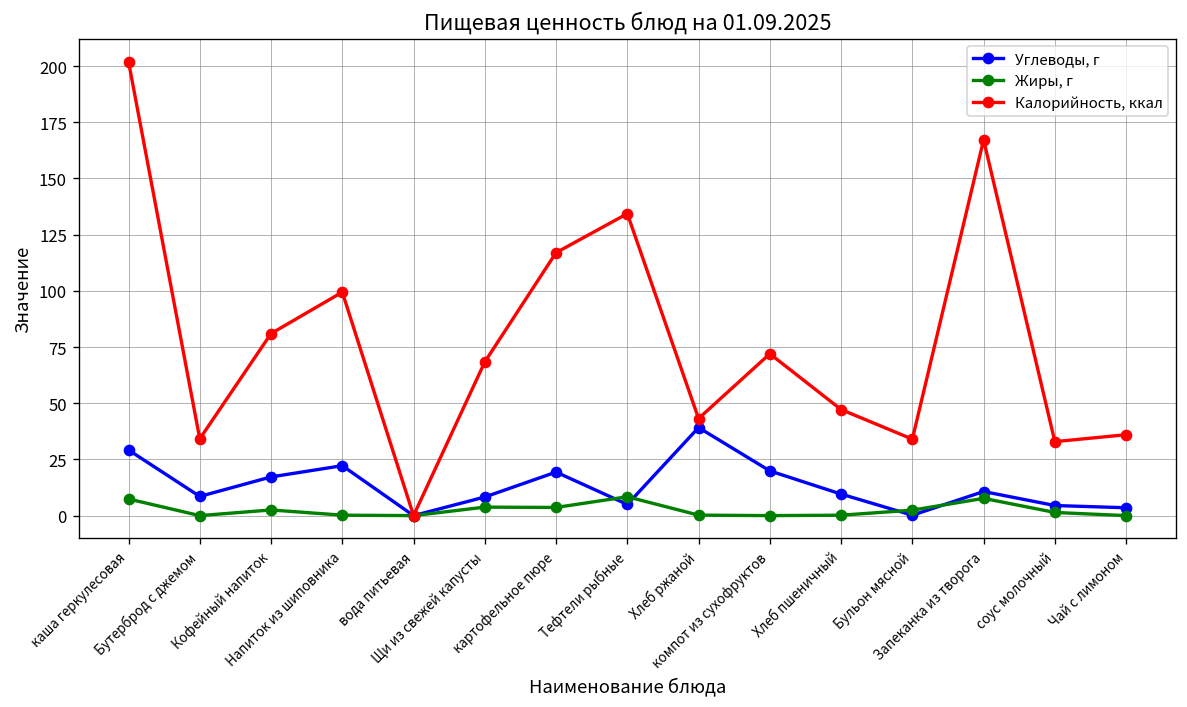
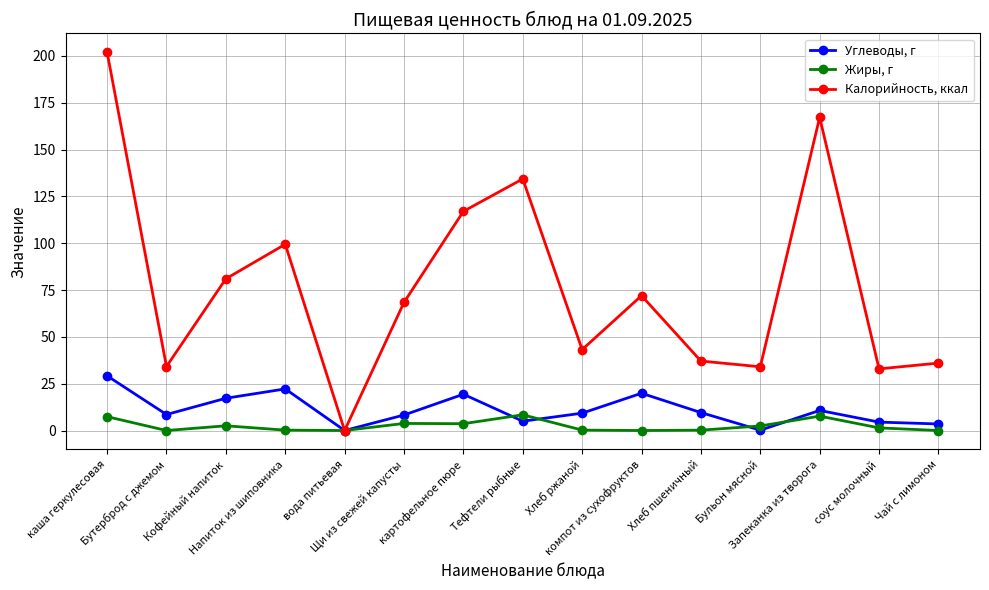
  {
    "Углеводы, г": {
      "каша геркулесовая": 29,
      "Бутерброд с джемом": 9,
      "Кофейный напиток": 17,
      "Напиток из шиповника": 22,
      "Щи из свежей капусты": 8,
      "картофельное пюре": 19,
      "Тефтели рыбные": 5,
-     "Хлеб ржаной": 39,
+     "Хлеб ржаной": 9,
      "компот из сухофруктов": 20,
      "Хлеб пшеничный": 10,
      "Бульон мясной": 0,
      "Запеканка из творога": 11,
      "соус молочный": 4,
      "Чай с лимоном": 4
    },
    "Жиры, г": {
      "каша геркулесовая": 7,
      "Бутерброд с джемом": 0,
      "Кофейный напиток": 3,
      "Напиток из шиповника": 0,
      "Щи из свежей капусты": 4,
      "картофельное пюре": 4,
      "Тефтели рыбные": 8,
      "Хлеб ржаной": 0,
      "компот из сухофруктов": 0,
      "Хлеб пшеничный": 0,
      "Бульон мясной": 2,
      "Запеканка из творога": 8,
      "соус молочный": 1,
      "Чай с лимоном": 0
    },
    "Калорийность, ккал": {
      "каша геркулесовая": 202,
      "Бутерброд с джемом": 34,
      "Кофейный напиток": 81,
      "Напиток из шиповника": 99,
      "Щи из свежей капусты": 68,
      "картофельное пюре": 117,
      "Тефтели рыбные": 134,
      "Хлеб ржаной": 43,
      "компот из сухофруктов": 72,
-     "Хлеб пшеничный": 47,
+     "Хлеб пшеничный": 37,
      "Бульон мясной": 34,
      "Запеканка из творога": 167,
      "соус молочный": 33,
      "Чай с лимоном": 36
    }
  }
